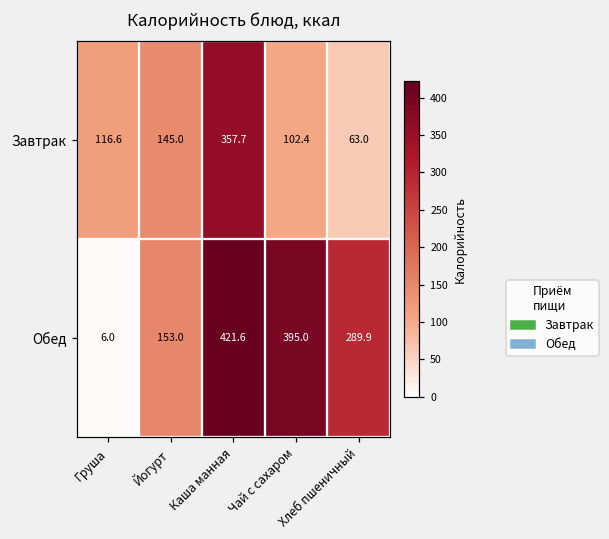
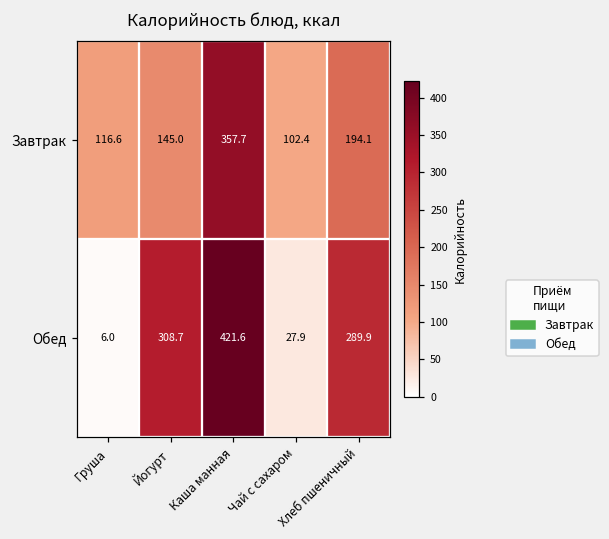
  {
    "Завтрак": {
      "Груша": 116.6,
      "Йогурт": 145.0,
      "Каша манная": 357.7,
      "Чай с сахаром": 102.4,
-     "Хлеб пшеничный": 63.0
+     "Хлеб пшеничный": 194.1
    },
    "Обед": {
      "Груша": 6.0,
-     "Йогурт": 153.0,
+     "Йогурт": 308.7,
      "Каша манная": 421.6,
-     "Чай с сахаром": 395.0,
+     "Чай с сахаром": 27.9,
      "Хлеб пшеничный": 289.9
    }
  }
